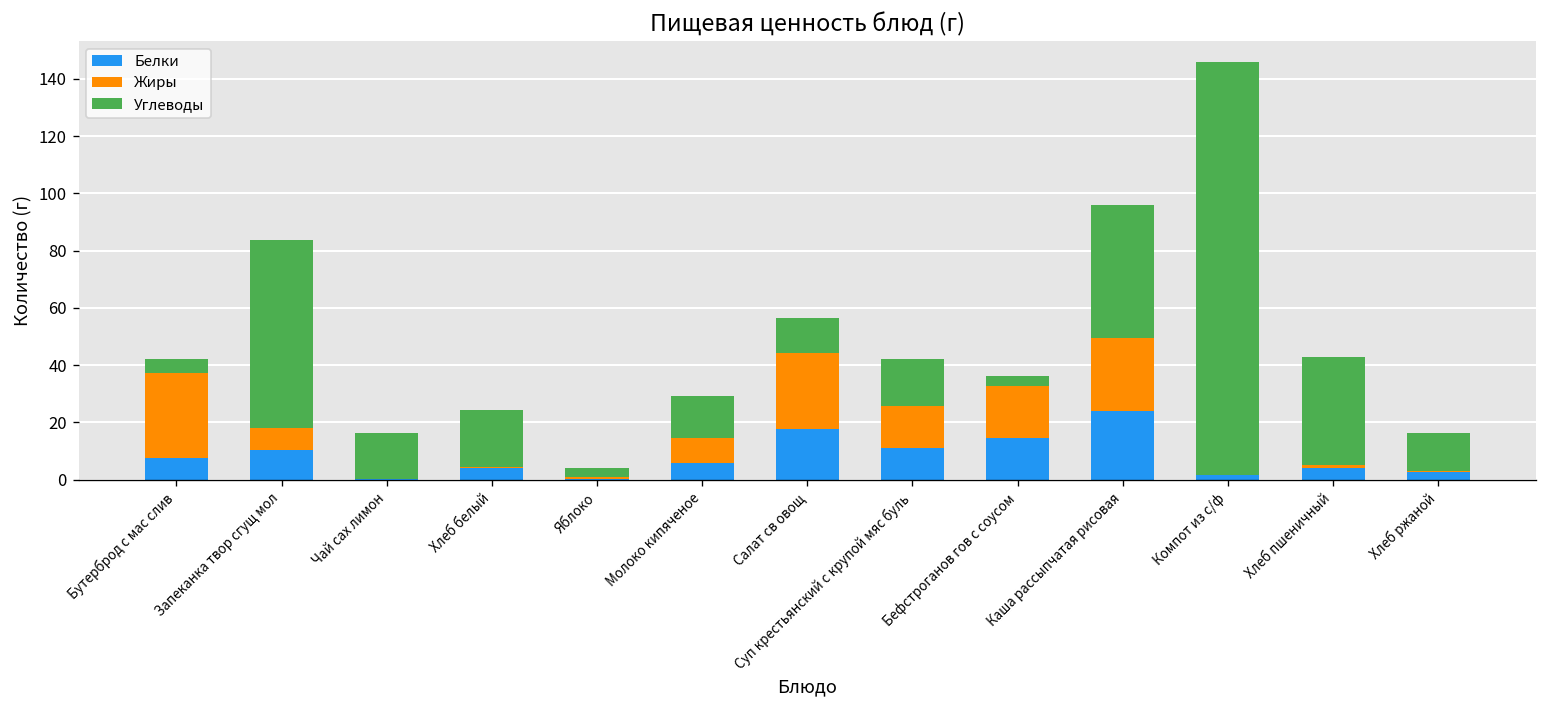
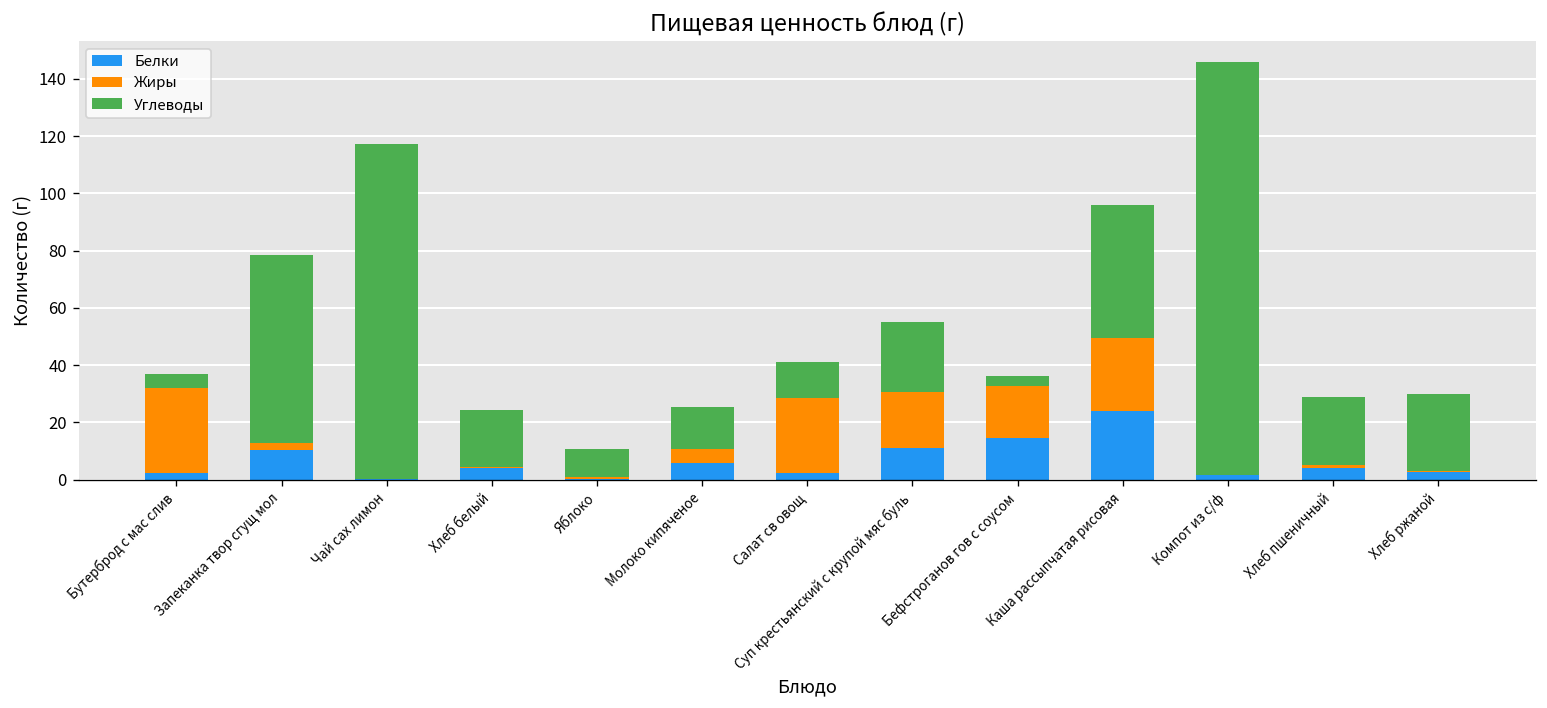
  {
    "Белки": {
-     "Бутерброд с мас слив": 8,
+     "Бутерброд с мас слив": 2,
      "Запеканка твор сгущ мол": 10,
      "Хлеб белый": 4,
      "Молоко кипяченое": 6,
-     "Салат св овощ": 18,
+     "Салат св овощ": 2,
      "Суп крестьянский с крупой мяс буль": 11,
      "Бефстроганов гов с соусом": 14,
      "Каша рассыпчатая рисовая": 24,
      "Компот из с/ф": 2,
      "Хлеб пшеничный": 4,
      "Хлеб ржаной": 3
    },
    "Жиры": {
      "Бутерброд с мас слив": 30,
-     "Запеканка твор сгущ мол": 8,
-     "Молоко кипяченое": 9,
+     "Запеканка твор сгущ мол": 2,
+     "Молоко кипяченое": 5,
      "Салат св овощ": 26,
-     "Суп крестьянский с крупой мяс буль": 15,
+     "Суп крестьянский с крупой мяс буль": 20,
      "Бефстроганов гов с соусом": 18,
      "Каша рассыпчатая рисовая": 25
    },
    "Углеводы": {
      "Бутерброд с мас слив": 5,
      "Запеканка твор сгущ мол": 66,
-     "Чай сах лимон": 16,
+     "Чай сах лимон": 117,
      "Хлеб белый": 20,
-     "Яблоко": 3,
+     "Яблоко": 10,
      "Молоко кипяченое": 15,
      "Салат св овощ": 12,
-     "Суп крестьянский с крупой мяс буль": 17,
+     "Суп крестьянский с крупой мяс буль": 25,
      "Бефстроганов гов с соусом": 4,
      "Каша рассыпчатая рисовая": 47,
      "Компот из с/ф": 144,
-     "Хлеб пшеничный": 38,
-     "Хлеб ржаной": 13
+     "Хлеб пшеничный": 24,
+     "Хлеб ржаной": 27
    }
  }
